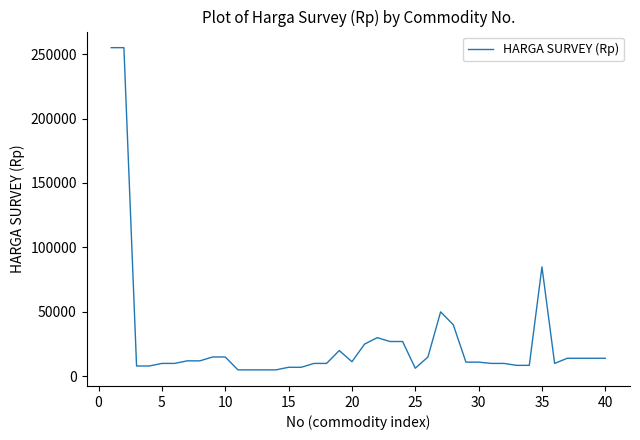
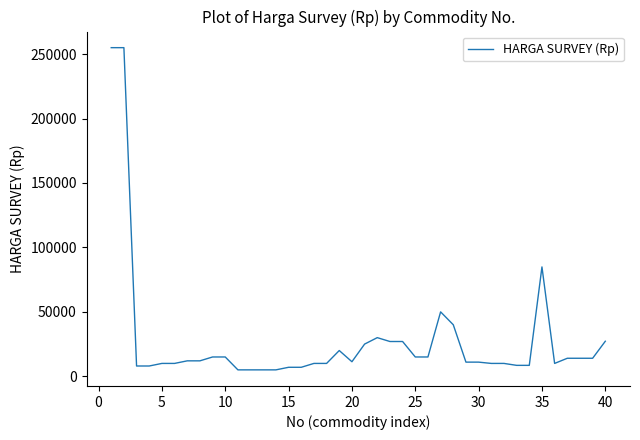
  {
    "5": 10000,
    "10": 15000,
    "15": 7000,
    "20": 11000,
-   "25": 6000,
+   "25": 15000,
    "30": 11000,
    "35": 85000,
-   "40": 14000
+   "40": 27000
  }
